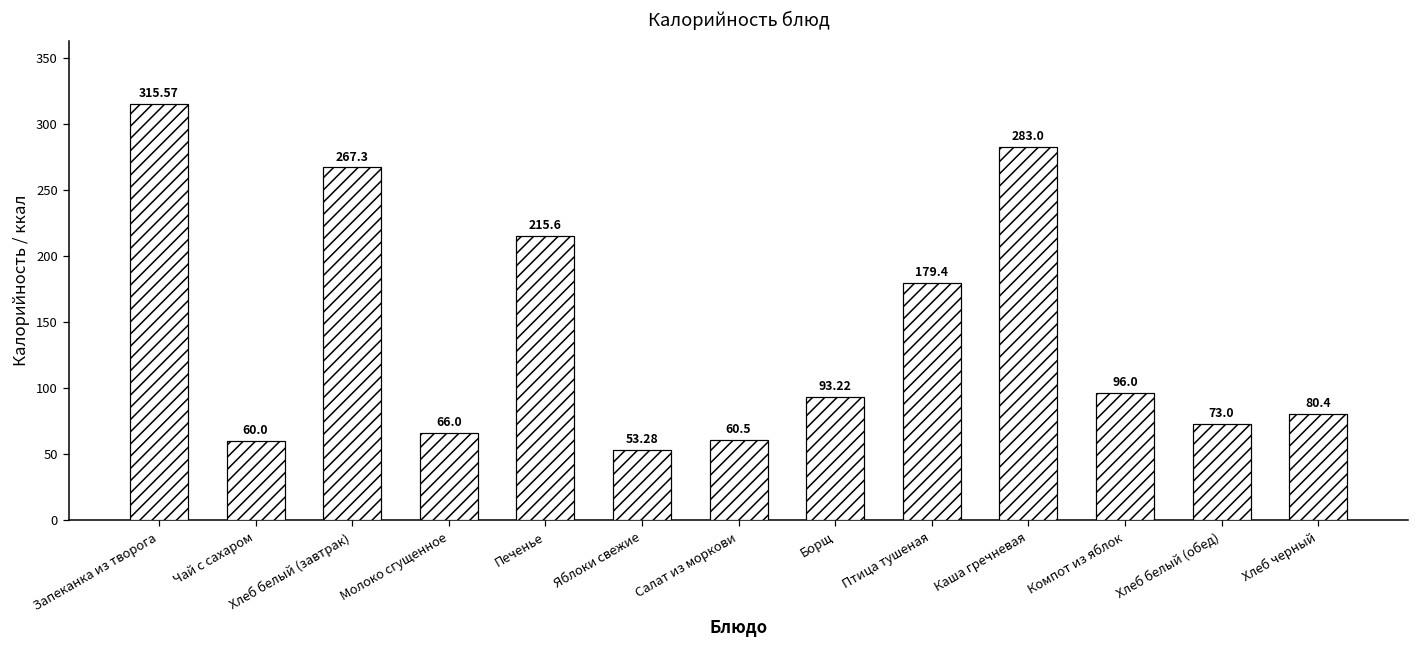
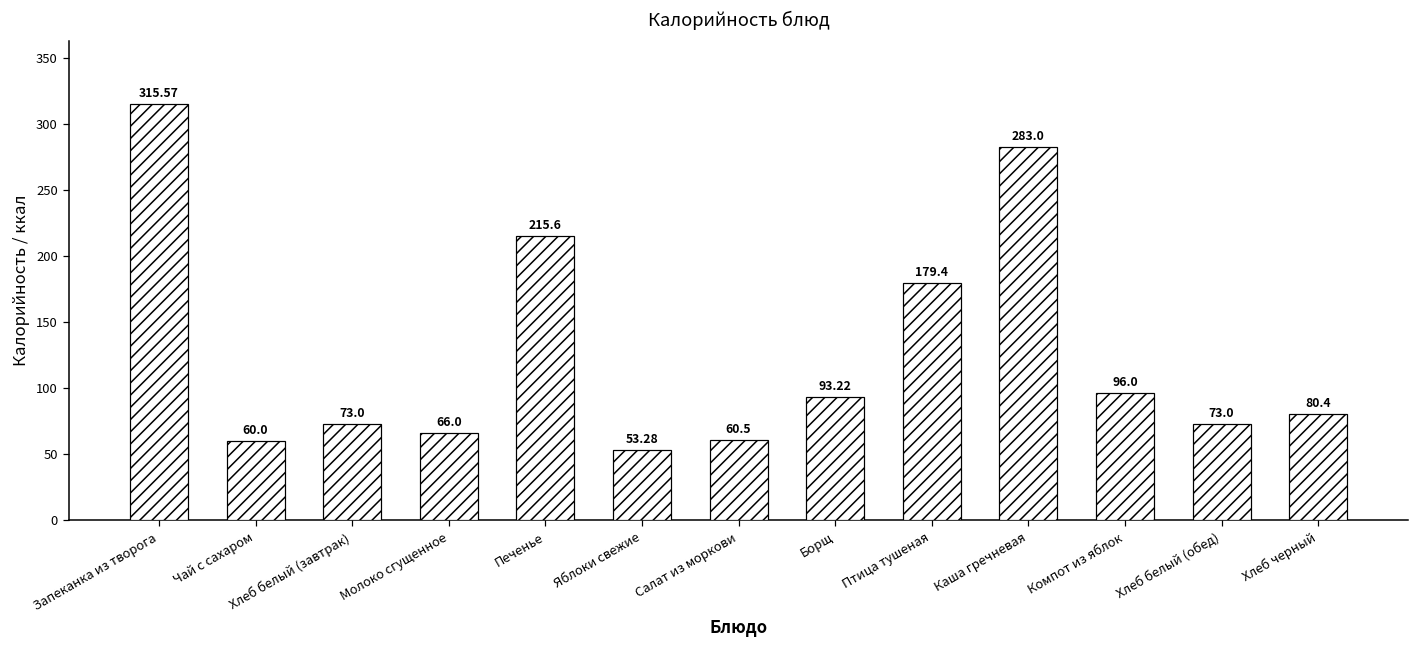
  {
    "Запеканка из творога": 315.57,
    "Чай с сахаром": 60.0,
-   "Хлеб белый (завтрак)": 267.3,
+   "Хлеб белый (завтрак)": 73.0,
    "Молоко сгущенное": 66.0,
    "Печенье": 215.6,
    "Яблоки свежие": 53.28,
    "Салат из моркови": 60.5,
    "Борщ": 93.22,
    "Птица тушеная": 179.4,
    "Каша гречневая": 283.0,
    "Компот из яблок": 96.0,
    "Хлеб белый (обед)": 73.0,
    "Хлеб черный": 80.4
  }
